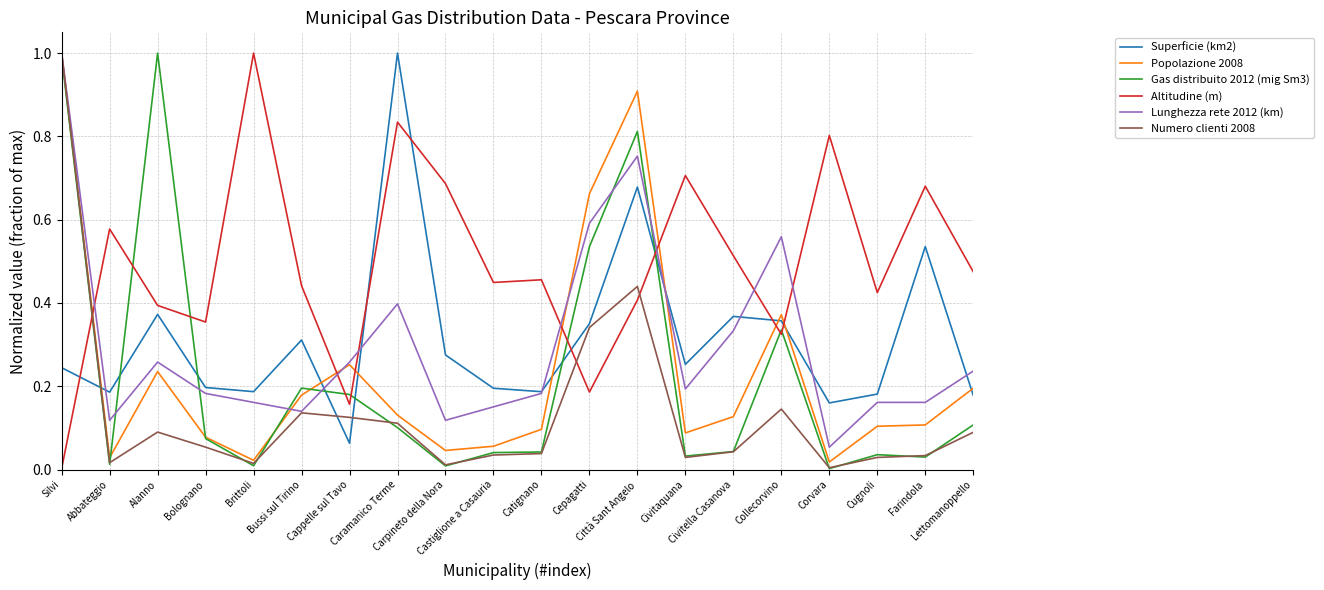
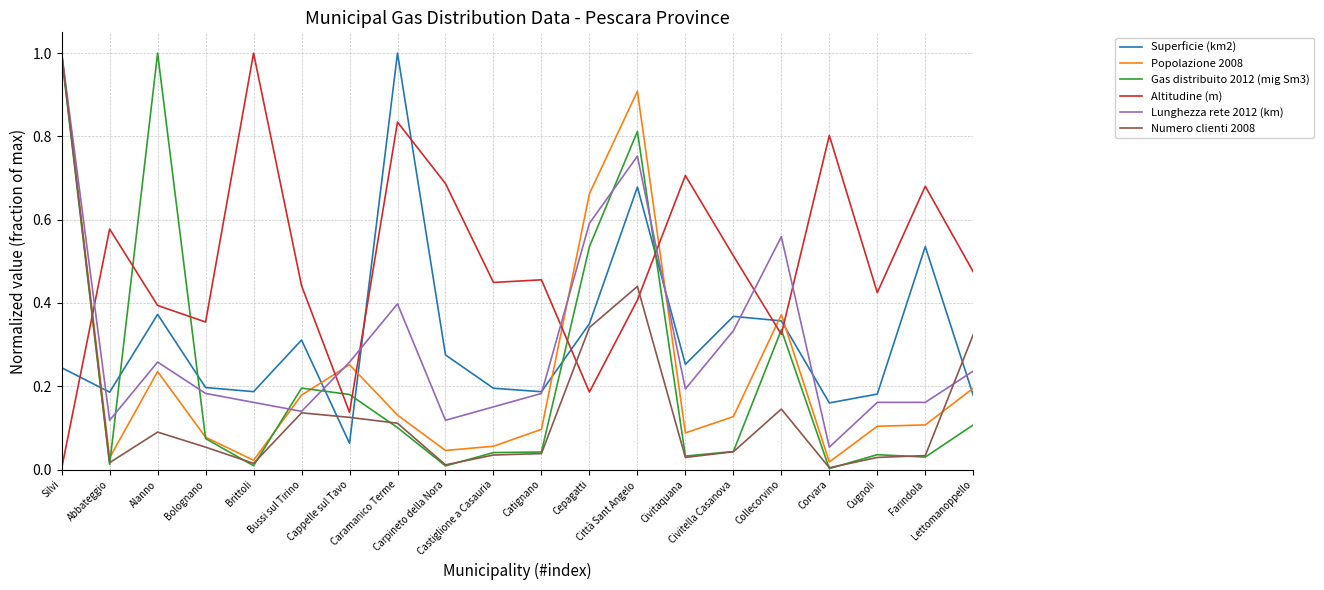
  {
    "Superficie (km2)": {
      "Silvi": 0.24,
      "Abbateggio": 0.19,
      "Alanno": 0.37,
      "Bolognano": 0.20,
      "Brittoli": 0.19,
      "Bussi sul Tirino": 0.31,
      "Cappelle sul Tavo": 0.06,
      "Caramanico Terme": 1.00,
      "Carpineto della Nora": 0.28,
      "Castiglione a Casauria": 0.20,
      "Cepagatti": 0.35,
      "Città Sant Angelo": 0.68,
      "Civitaquana": 0.25,
      "Civitella Casanova": 0.37,
      "Collecorvino": 0.36,
      "Corvara": 0.16,
      "Cugnoli": 0.18,
      "Farindola": 0.54,
      "Lettomanoppello": 0.18
    },
    "Popolazione 2008": {
      "Abbateggio": 0.03,
      "Alanno": 0.24,
      "Brittoli": 0.02,
      "Bussi sul Tirino": 0.18,
      "Cappelle sul Tavo": 0.25,
      "Caramanico Terme": 0.13,
      "Carpineto della Nora": 0.05,
      "Castiglione a Casauria": 0.06,
      "Catignano": 0.10,
      "Cepagatti": 0.66,
      "Città Sant Angelo": 0.91,
      "Civitaquana": 0.09,
      "Civitella Casanova": 0.13,
      "Collecorvino": 0.37,
      "Corvara": 0.02,
      "Cugnoli": 0.10,
      "Farindola": 0.11,
      "Lettomanoppello": 0.20
    },
    "Gas distribuito 2012 (mig Sm3)": {
      "Silvi": 0.99,
      "Alanno": 1.00,
      "Bussi sul Tirino": 0.20,
      "Cappelle sul Tavo": 0.18,
      "Caramanico Terme": 0.10,
      "Cepagatti": 0.54,
      "Città Sant Angelo": 0.81,
      "Collecorvino": 0.34,
      "Cugnoli": 0.04,
      "Lettomanoppello": 0.11
    },
    "Altitudine (m)": {
      "Silvi": 0.00,
      "Abbateggio": 0.58,
      "Alanno": 0.39,
      "Bolognano": 0.35,
      "Brittoli": 1.00,
      "Bussi sul Tirino": 0.44,
-     "Cappelle sul Tavo": 0.16,
+     "Cappelle sul Tavo": 0.14,
      "Caramanico Terme": 0.83,
      "Carpineto della Nora": 0.69,
      "Castiglione a Casauria": 0.45,
      "Catignano": 0.46,
      "Cepagatti": 0.19,
      "Città Sant Angelo": 0.41,
      "Civitaquana": 0.71,
      "Civitella Casanova": 0.51,
      "Collecorvino": 0.32,
      "Corvara": 0.80,
      "Cugnoli": 0.42,
      "Farindola": 0.68,
      "Lettomanoppello": 0.47
    },
    "Lunghezza rete 2012 (km)": {
      "Abbateggio": 0.12,
      "Alanno": 0.26,
      "Bolognano": 0.18,
      "Brittoli": 0.16,
      "Cappelle sul Tavo": 0.26,
      "Caramanico Terme": 0.40,
      "Carpineto della Nora": 0.12,
      "Castiglione a Casauria": 0.15,
      "Cepagatti": 0.59,
      "Città Sant Angelo": 0.75,
      "Civitaquana": 0.19,
      "Civitella Casanova": 0.33,
      "Collecorvino": 0.56,
      "Corvara": 0.05,
      "Cugnoli": 0.16,
      "Farindola": 0.16,
      "Lettomanoppello": 0.24
    },
    "Numero clienti 2008": {
      "Alanno": 0.09,
      "Bolognano": 0.05,
      "Cappelle sul Tavo": 0.13,
      "Caramanico Terme": 0.11,
      "Cepagatti": 0.34,
      "Città Sant Angelo": 0.44,
      "Collecorvino": 0.15,
      "Cugnoli": 0.03,
-     "Lettomanoppello": 0.09
+     "Lettomanoppello": 0.32
    }
  }
